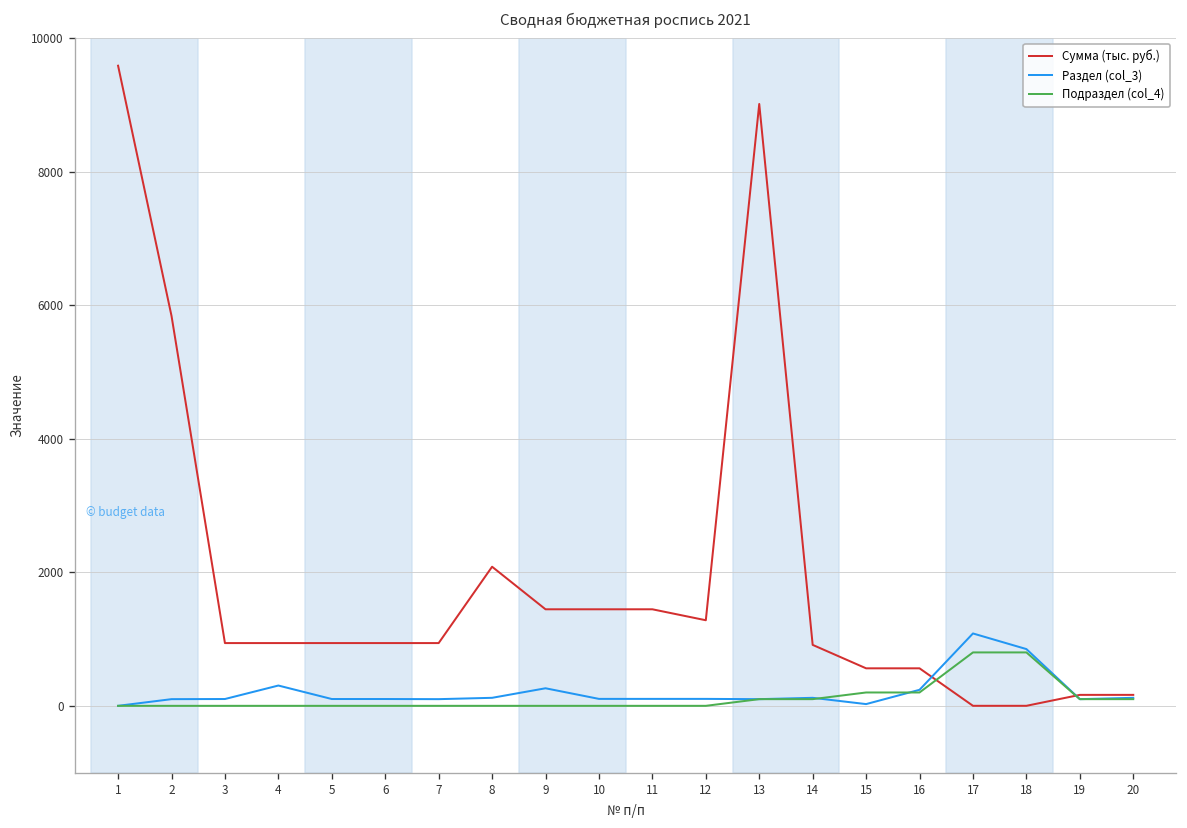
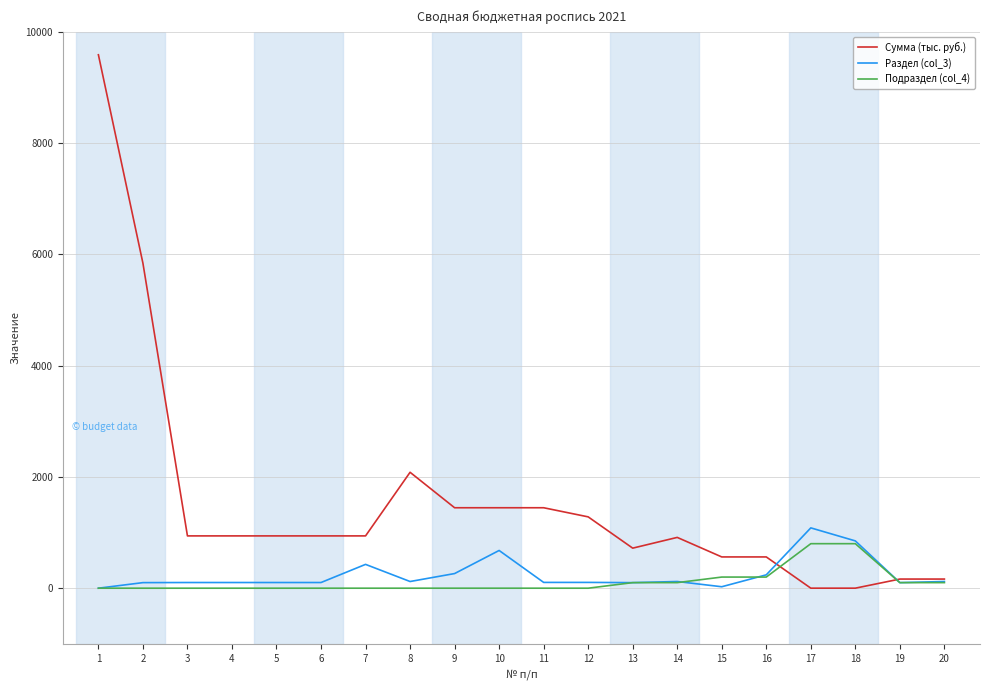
  {
    "Сумма (тыс. руб.)": {
      "1": 9600,
      "2": 5800,
      "3": 900,
      "4": 900,
      "5": 900,
      "6": 900,
      "7": 900,
      "8": 2100,
      "9": 1400,
      "10": 1400,
      "11": 1400,
      "12": 1300,
-     "13": 9000,
+     "13": 700,
      "14": 900,
      "15": 600,
      "16": 600,
      "17": 0,
      "18": 0,
      "19": 200
    },
    "Раздел (col_3)": {
      "2": 100,
      "3": 100,
-     "4": 300,
+     "4": 100,
      "5": 100,
      "6": 100,
-     "7": 100,
+     "7": 400,
      "8": 100,
      "9": 300,
-     "10": 100,
+     "10": 700,
      "11": 100,
      "12": 100,
      "15": 0,
      "17": 1100,
      "18": 900
    },
    "Подраздел (col_4)": {
      "2": 0,
      "3": 0,
      "4": 0,
      "5": 0,
      "6": 0,
      "7": 0,
      "8": 0,
      "9": 0,
      "10": 0,
      "11": 0,
      "12": 0,
      "15": 200,
      "17": 800,
      "18": 800
    }
  }
